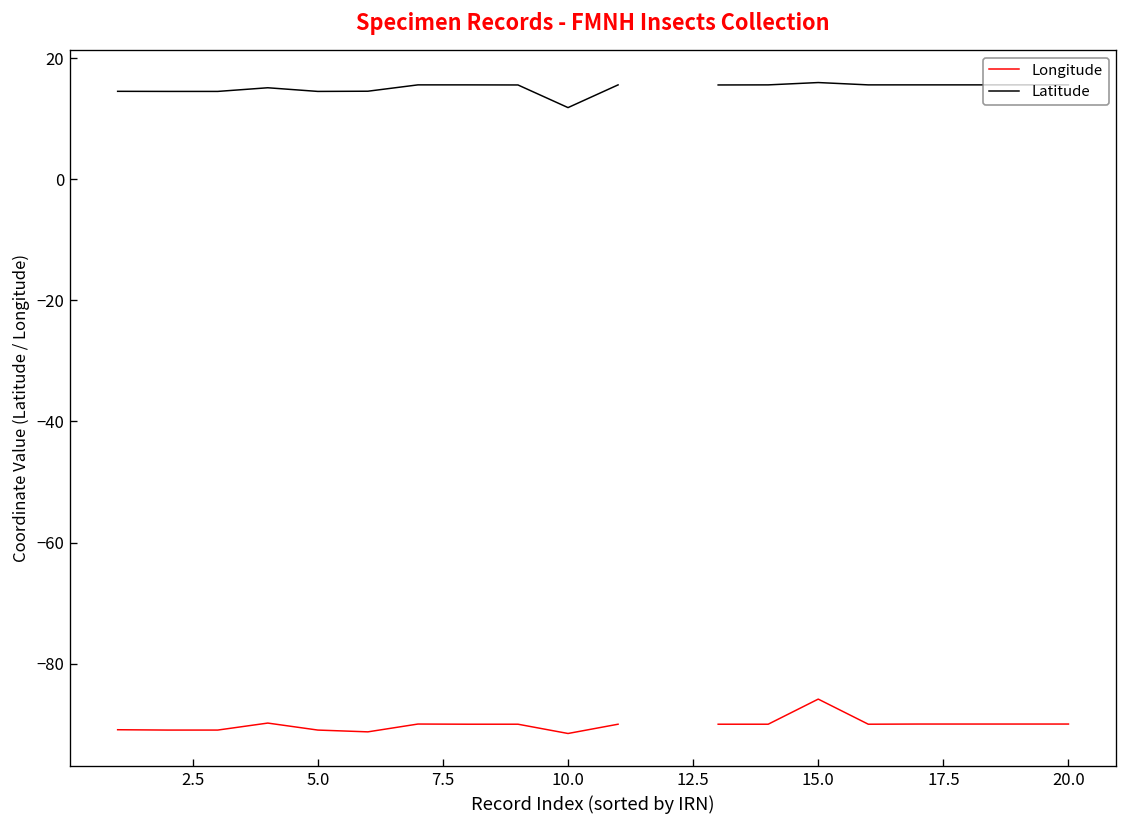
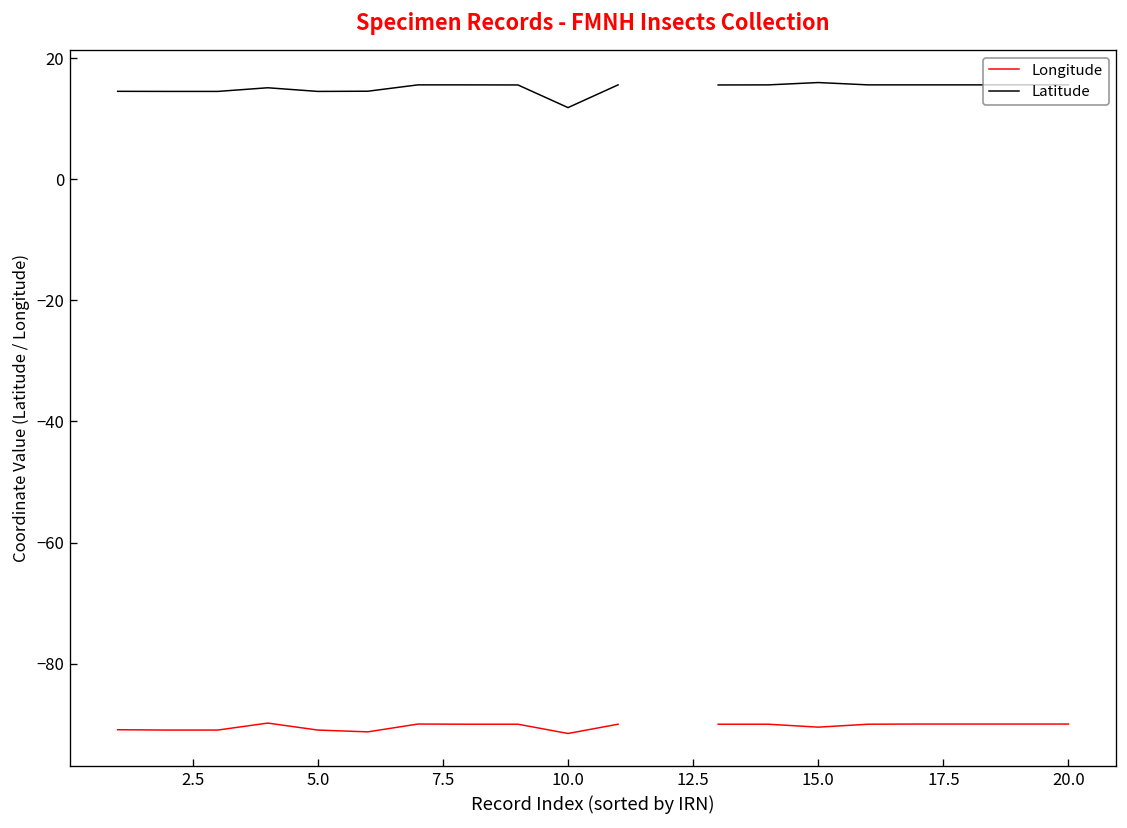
  {
    "Longitude": {
      "5.0": -91,
      "10.0": -92,
-     "15.0": -86,
+     "15.0": -90,
      "20.0": -90
    },
    "Latitude": {
      "5.0": 15,
      "10.0": 12,
      "15.0": 16
    }
  }
